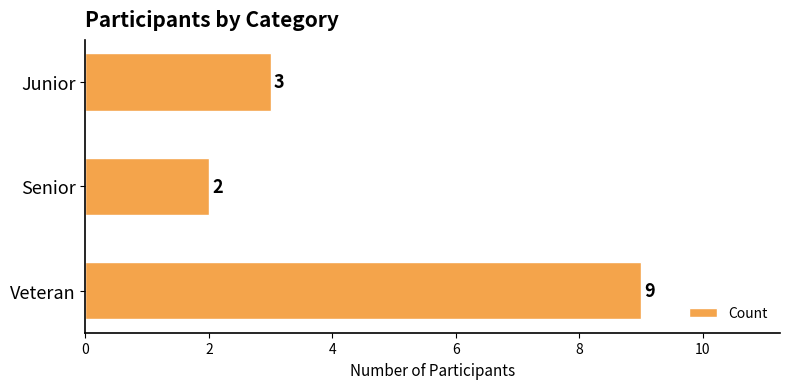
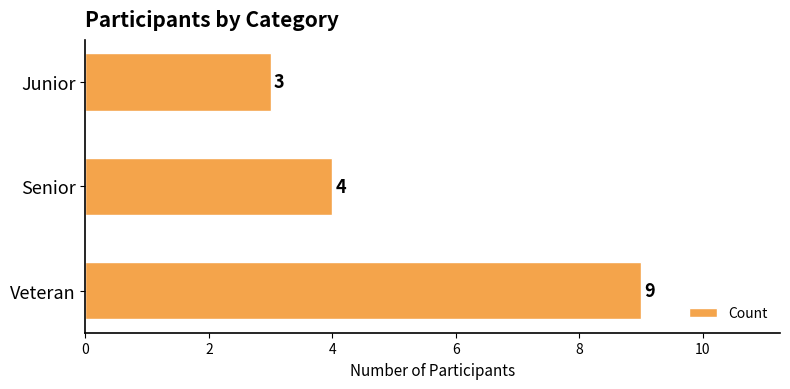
  {
    "Junior": 3,
-   "Senior": 2,
+   "Senior": 4,
    "Veteran": 9
  }
